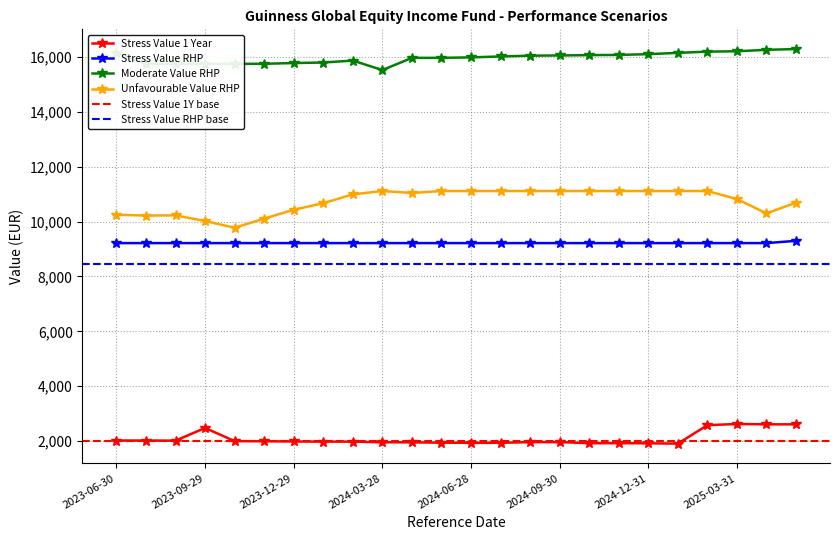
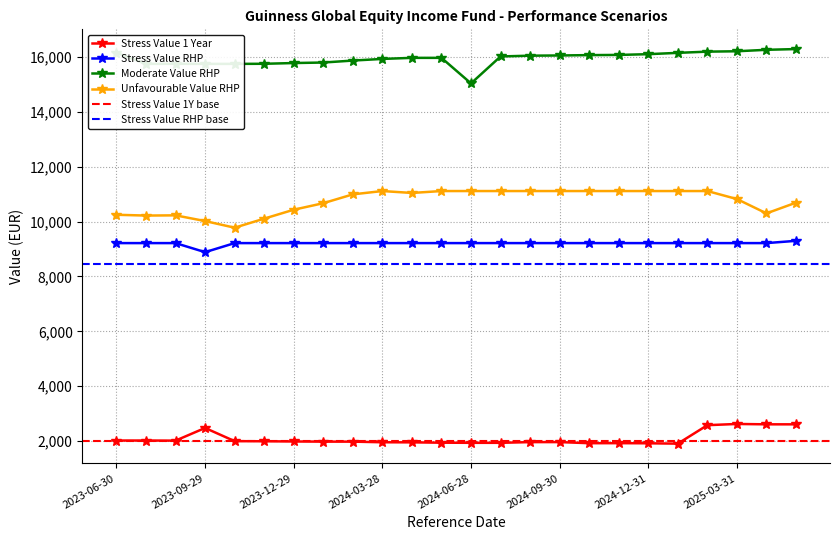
  {
    "Stress Value 1 Year": {
      "2023-06-30": "2,000",
      "2023-09-29": "2,500",
      "2023-12-29": "2,000",
      "2024-03-28": "2,000",
      "2024-06-28": "1,900",
      "2024-09-30": "2,000",
      "2024-12-31": "1,900",
      "2025-03-31": "2,600"
    },
    "Stress Value RHP": {
      "2023-06-30": "9,200",
-     "2023-09-29": "9,200",
+     "2023-09-29": "8,900",
      "2023-12-29": "9,200",
      "2024-03-28": "9,200",
      "2024-06-28": "9,200",
      "2024-09-30": "9,200",
      "2024-12-31": "9,200",
      "2025-03-31": "9,200"
    },
    "Moderate Value RHP": {
      "2023-12-29": "15,800",
-     "2024-03-28": "15,500",
-     "2024-06-28": "16,000",
+     "2024-03-28": "15,900",
+     "2024-06-28": "15,000",
      "2024-09-30": "16,100",
      "2024-12-31": "16,100",
      "2025-03-31": "16,200"
    },
    "Unfavourable Value RHP": {
      "2023-06-30": "10,300",
      "2023-09-29": "10,000",
      "2023-12-29": "10,400",
      "2024-03-28": "11,100",
      "2024-06-28": "11,100",
      "2024-09-30": "11,100",
      "2024-12-31": "11,100",
      "2025-03-31": "10,800"
    }
  }
